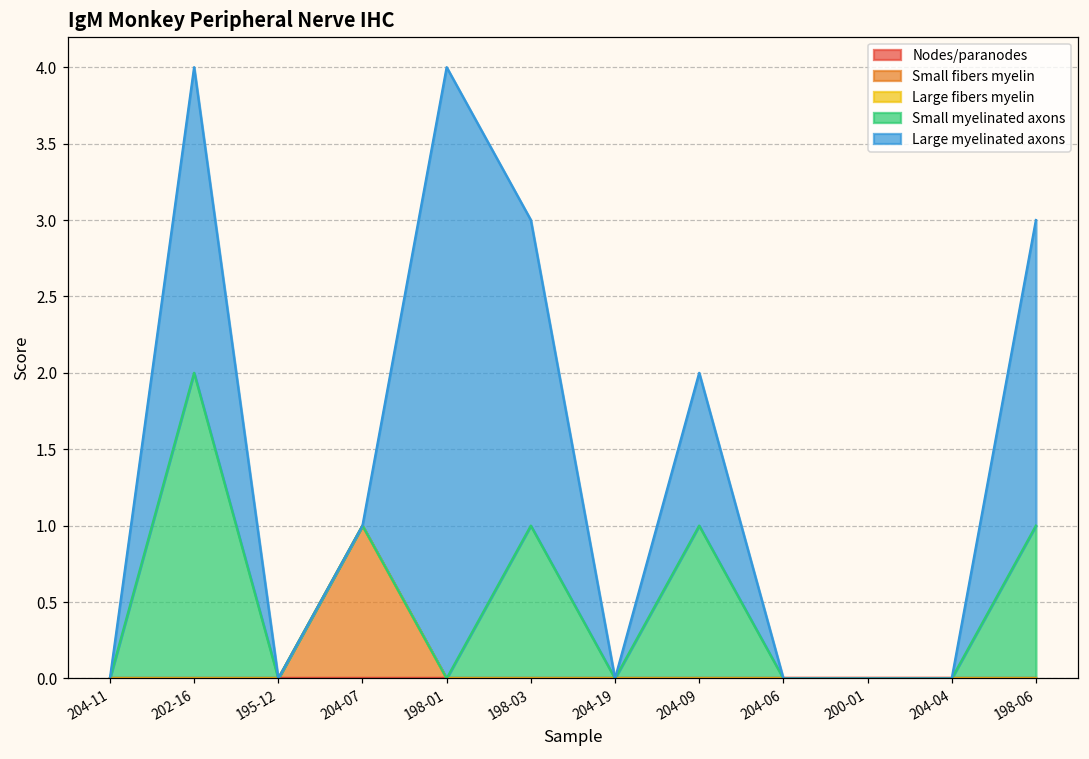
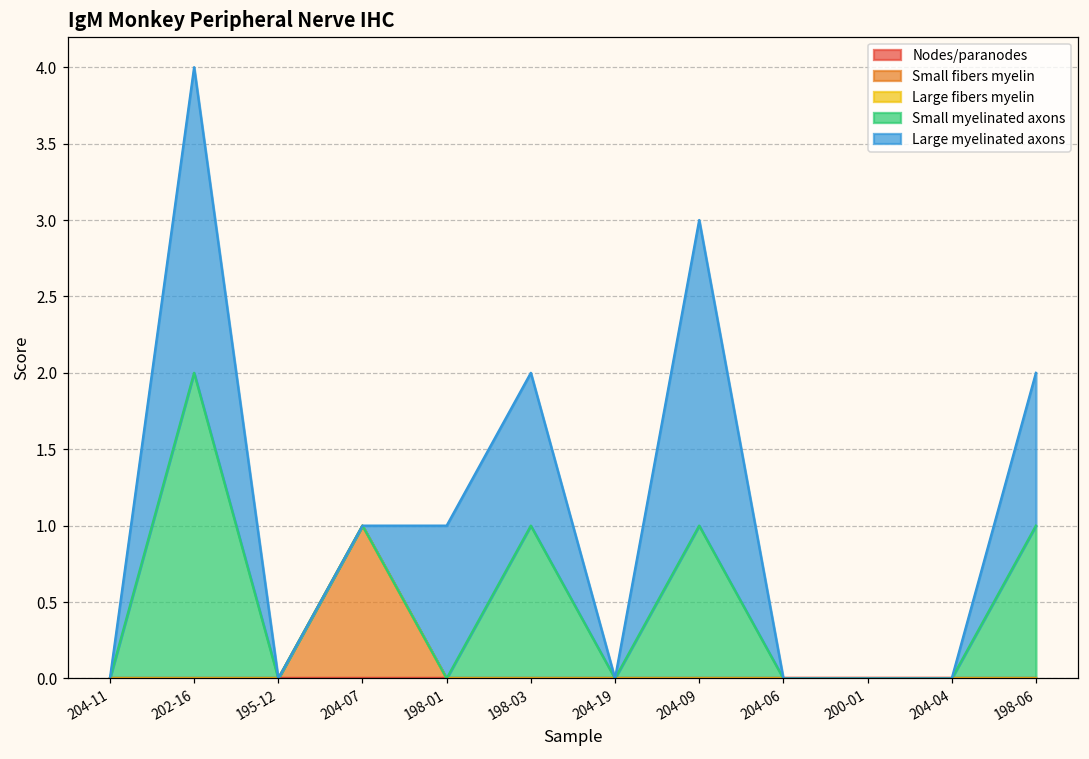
  {
    "Nodes/paranodes": {
      "204-07": 0
    },
    "Small myelinated axons": {
      "202-16": 2,
      "198-03": 1,
      "204-09": 1,
      "198-06": 1
    },
    "Large myelinated axons": {
      "202-16": 2,
-     "198-01": 4,
-     "198-03": 2,
-     "204-09": 1,
-     "198-06": 2
+     "198-01": 1,
+     "198-03": 1,
+     "204-09": 2,
+     "198-06": 1
    }
  }
